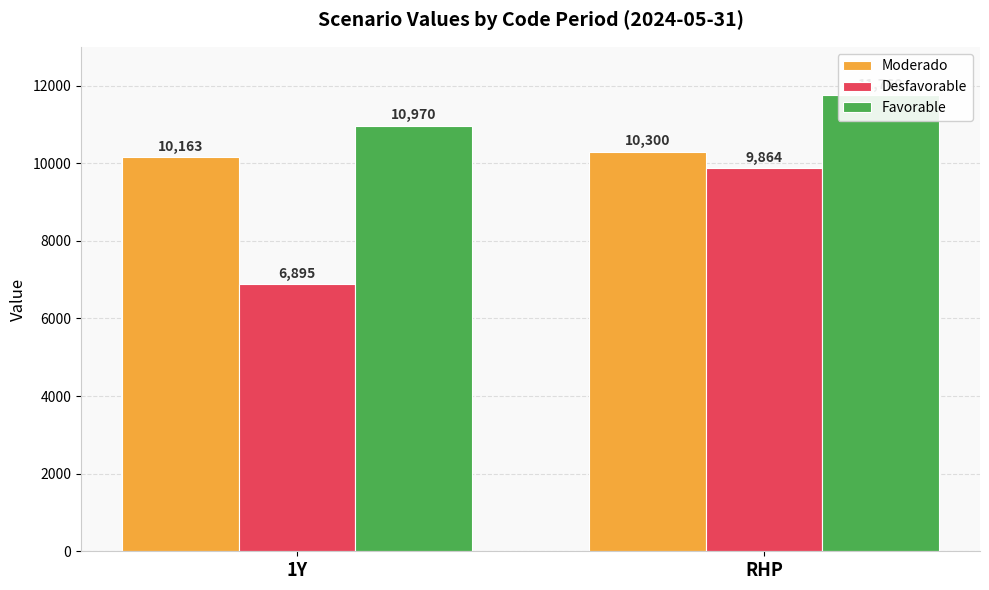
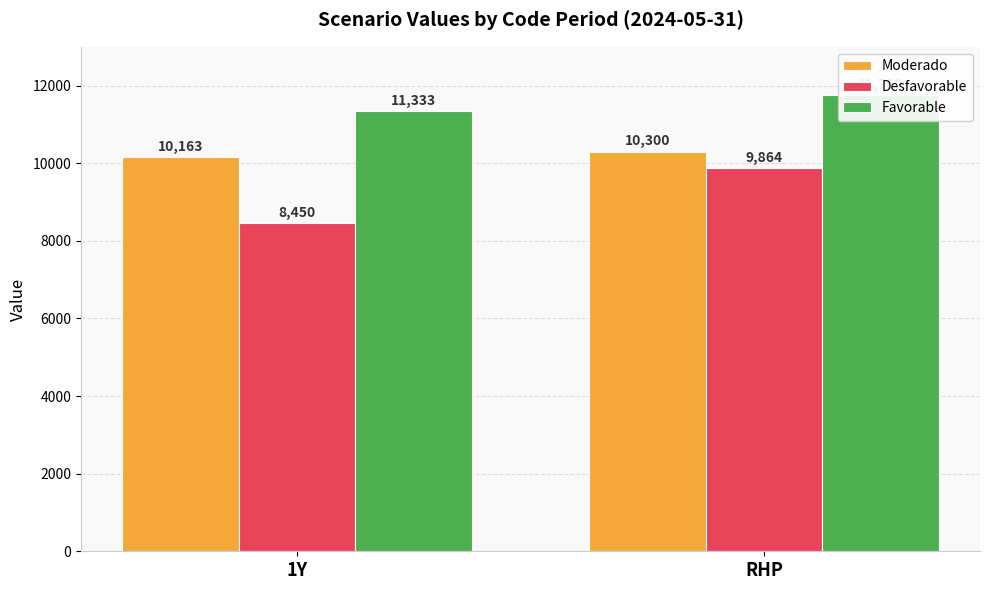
  {
    "Moderado": {
      "1Y": "10,163",
      "RHP": "10,300"
    },
    "Desfavorable": {
-     "1Y": "6,895",
+     "1Y": "8,450",
      "RHP": "9,864"
    },
    "Favorable": {
-     "1Y": "10,970"
+     "1Y": "11,333"
    }
  }
